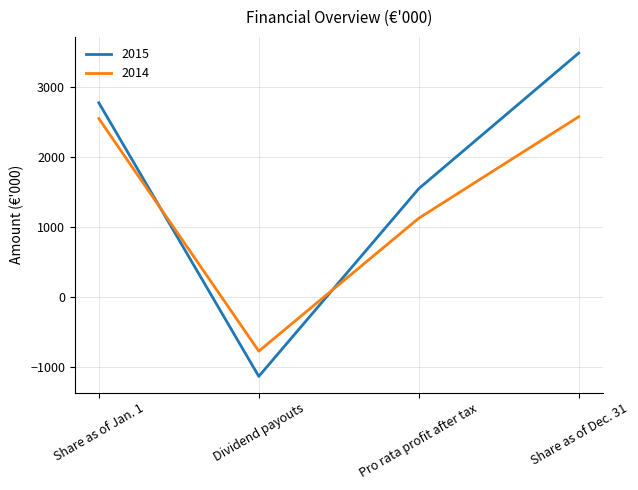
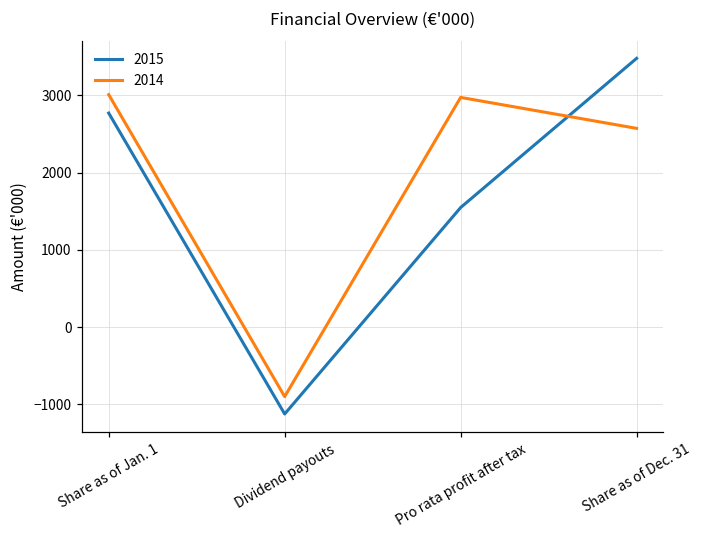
  {
    "2015": {
      "Share as of Jan. 1": 2800,
      "Dividend payouts": -1100,
      "Pro rata profit after tax": 1500,
      "Share as of Dec. 31": 3500
    },
    "2014": {
-     "Share as of Jan. 1": 2500,
-     "Dividend payouts": -800,
-     "Pro rata profit after tax": 1100,
+     "Share as of Jan. 1": 3000,
+     "Dividend payouts": -900,
+     "Pro rata profit after tax": 3000,
      "Share as of Dec. 31": 2600
    }
  }
